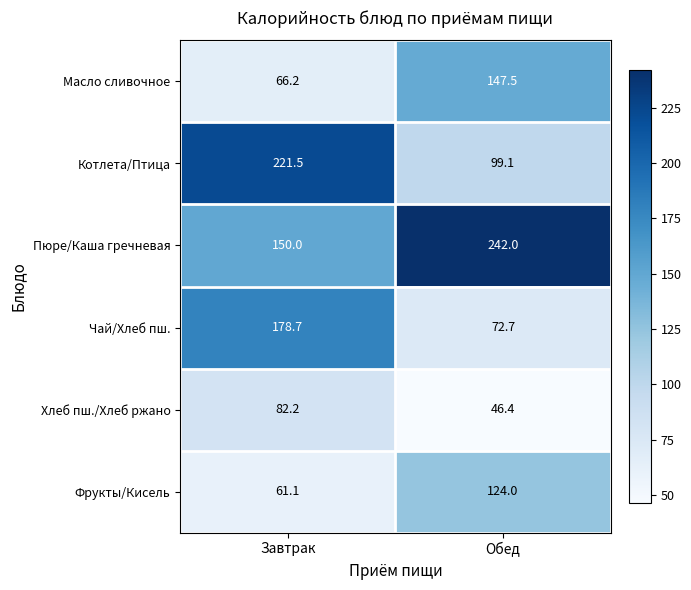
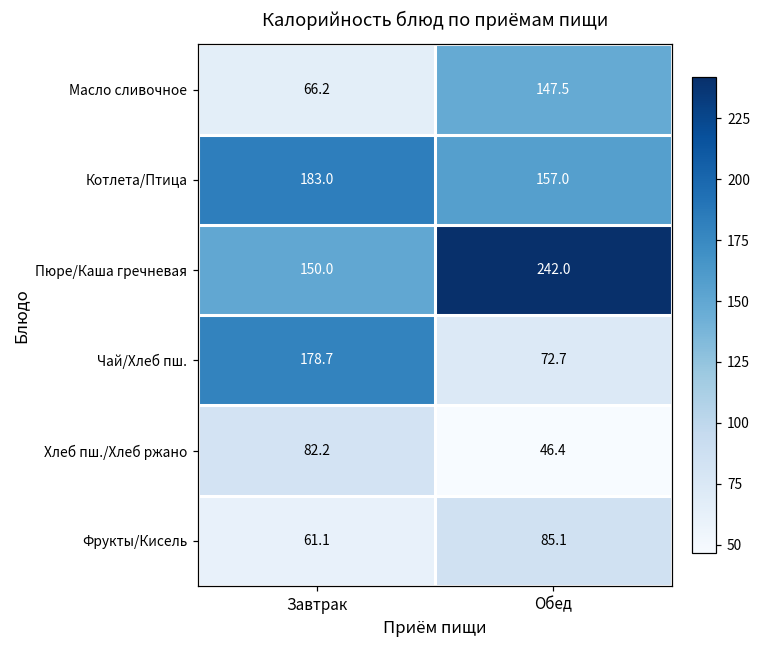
  {
    "Масло сливочное": {
      "Завтрак": 66.2,
      "Обед": 147.5
    },
    "Котлета/Птица": {
-     "Завтрак": 221.5,
-     "Обед": 99.1
+     "Завтрак": 183.0,
+     "Обед": 157.0
    },
    "Пюре/Каша гречневая": {
      "Завтрак": 150.0,
      "Обед": 242.0
    },
    "Чай/Хлеб пш.": {
      "Завтрак": 178.7,
      "Обед": 72.7
    },
    "Хлеб пш./Хлеб ржано": {
      "Завтрак": 82.2,
      "Обед": 46.4
    },
    "Фрукты/Кисель": {
      "Завтрак": 61.1,
-     "Обед": 124.0
+     "Обед": 85.1
    }
  }
